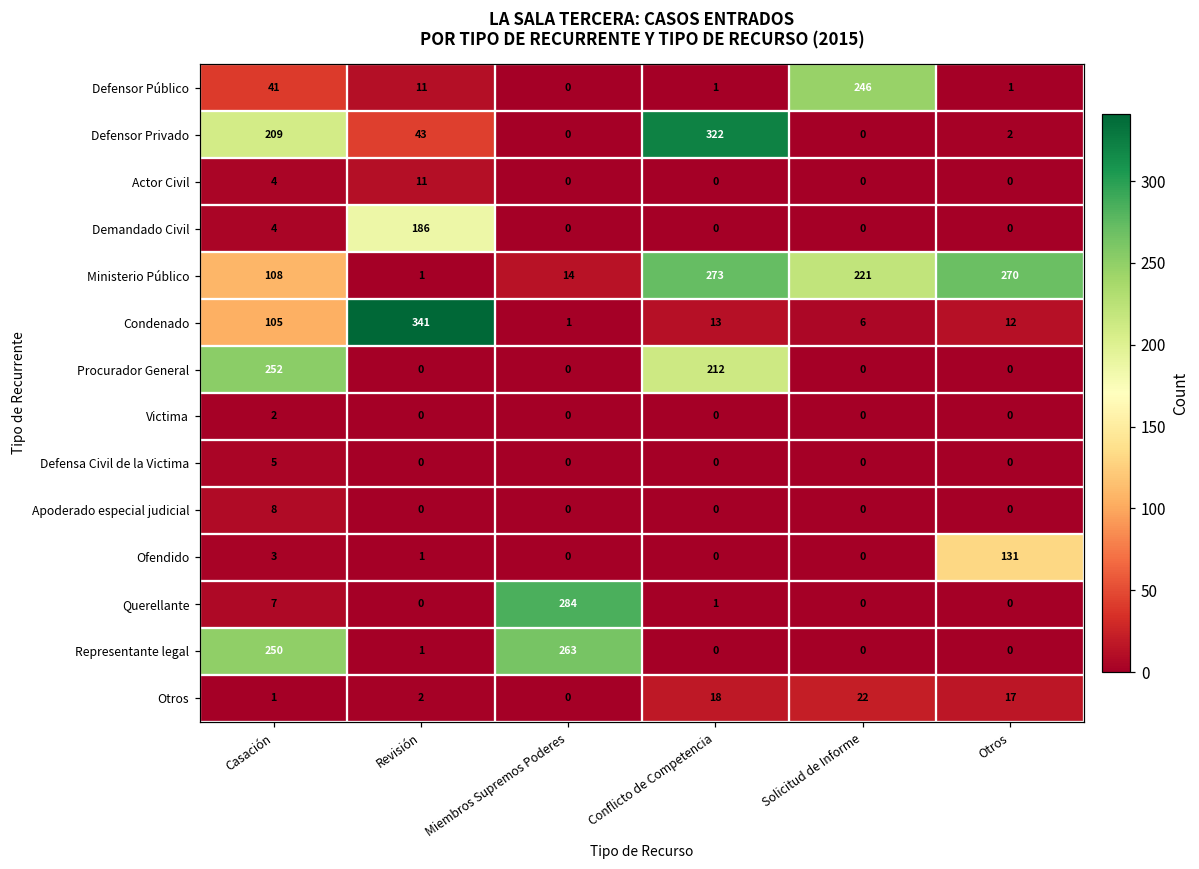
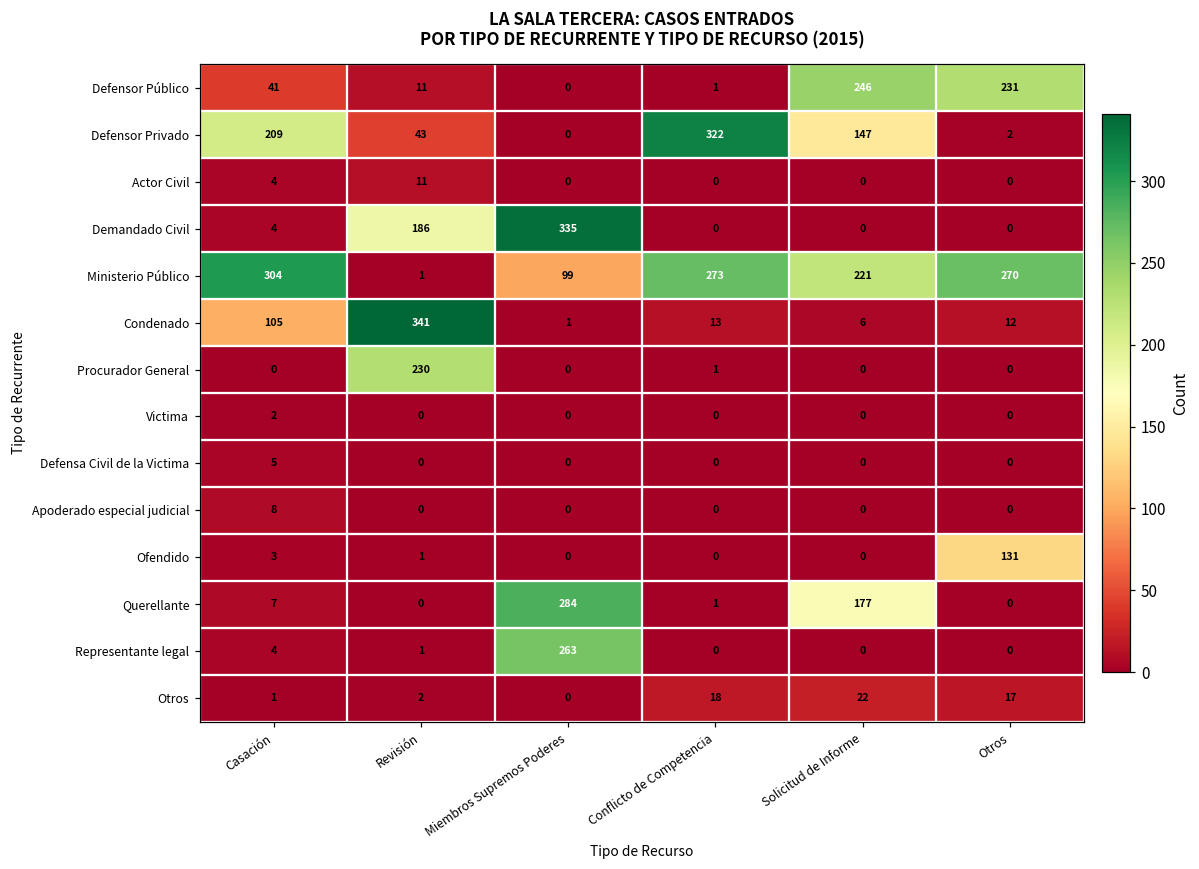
  {
    "Defensor Público": {
      "Casación": 41,
      "Revisión": 11,
      "Miembros Supremos Poderes": 0,
      "Conflicto de Competencia": 1,
      "Solicitud de Informe": 246,
-     "Otros": 1
+     "Otros": 231
    },
    "Defensor Privado": {
      "Casación": 209,
      "Revisión": 43,
      "Miembros Supremos Poderes": 0,
      "Conflicto de Competencia": 322,
-     "Solicitud de Informe": 0,
+     "Solicitud de Informe": 147,
      "Otros": 2
    },
    "Actor Civil": {
      "Casación": 4,
      "Revisión": 11,
      "Miembros Supremos Poderes": 0,
      "Conflicto de Competencia": 0,
      "Solicitud de Informe": 0,
      "Otros": 0
    },
    "Demandado Civil": {
      "Casación": 4,
      "Revisión": 186,
-     "Miembros Supremos Poderes": 0,
+     "Miembros Supremos Poderes": 335,
      "Conflicto de Competencia": 0,
      "Solicitud de Informe": 0,
      "Otros": 0
    },
    "Ministerio Público": {
-     "Casación": 108,
+     "Casación": 304,
      "Revisión": 1,
-     "Miembros Supremos Poderes": 14,
+     "Miembros Supremos Poderes": 99,
      "Conflicto de Competencia": 273,
      "Solicitud de Informe": 221,
      "Otros": 270
    },
    "Condenado": {
      "Casación": 105,
      "Revisión": 341,
      "Miembros Supremos Poderes": 1,
      "Conflicto de Competencia": 13,
      "Solicitud de Informe": 6,
      "Otros": 12
    },
    "Procurador General": {
-     "Casación": 252,
-     "Revisión": 0,
+     "Casación": 0,
+     "Revisión": 230,
      "Miembros Supremos Poderes": 0,
-     "Conflicto de Competencia": 212,
+     "Conflicto de Competencia": 1,
      "Solicitud de Informe": 0,
      "Otros": 0
    },
    "Victima": {
      "Casación": 2,
      "Revisión": 0,
      "Miembros Supremos Poderes": 0,
      "Conflicto de Competencia": 0,
      "Solicitud de Informe": 0,
      "Otros": 0
    },
    "Defensa Civil de la Victima": {
      "Casación": 5,
      "Revisión": 0,
      "Miembros Supremos Poderes": 0,
      "Conflicto de Competencia": 0,
      "Solicitud de Informe": 0,
      "Otros": 0
    },
    "Apoderado especial judicial": {
      "Casación": 8,
      "Revisión": 0,
      "Miembros Supremos Poderes": 0,
      "Conflicto de Competencia": 0,
      "Solicitud de Informe": 0,
      "Otros": 0
    },
    "Ofendido": {
      "Casación": 3,
      "Revisión": 1,
      "Miembros Supremos Poderes": 0,
      "Conflicto de Competencia": 0,
      "Solicitud de Informe": 0,
      "Otros": 131
    },
    "Querellante": {
      "Casación": 7,
      "Revisión": 0,
      "Miembros Supremos Poderes": 284,
      "Conflicto de Competencia": 1,
-     "Solicitud de Informe": 0,
+     "Solicitud de Informe": 177,
      "Otros": 0
    },
    "Representante legal": {
-     "Casación": 250,
+     "Casación": 4,
      "Revisión": 1,
      "Miembros Supremos Poderes": 263,
      "Conflicto de Competencia": 0,
      "Solicitud de Informe": 0,
      "Otros": 0
    },
    "Otros": {
      "Casación": 1,
      "Revisión": 2,
      "Miembros Supremos Poderes": 0,
      "Conflicto de Competencia": 18,
      "Solicitud de Informe": 22,
      "Otros": 17
    }
  }
